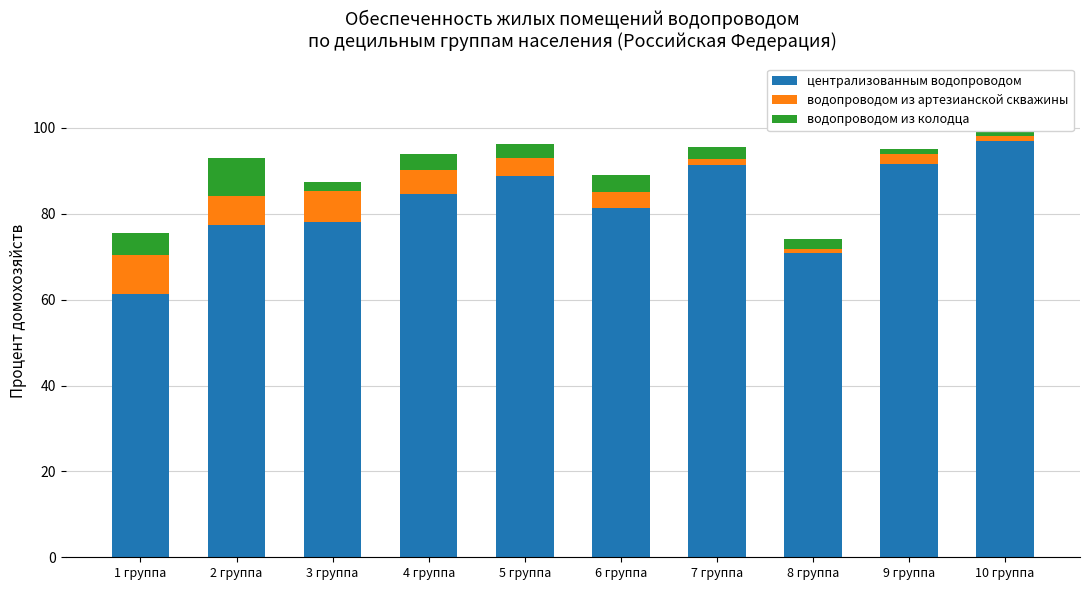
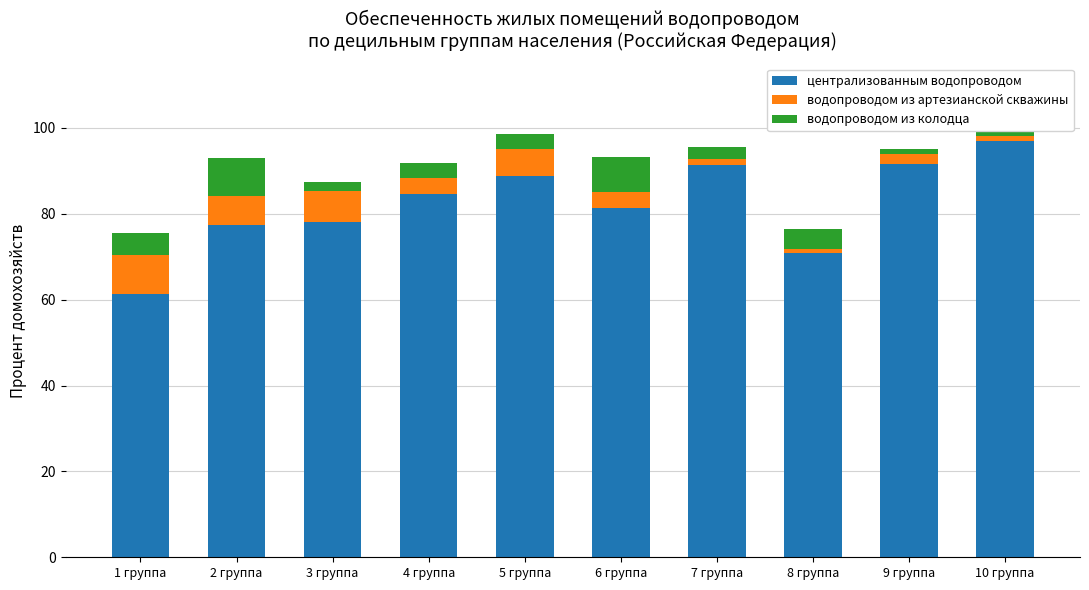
  {
    "централизованным водопроводом": {
      "1 группа": 61,
      "2 группа": 77,
      "3 группа": 78,
      "4 группа": 85,
      "5 группа": 89,
      "6 группа": 81,
      "7 группа": 91,
      "8 группа": 71,
      "9 группа": 92,
      "10 группа": 97
    },
    "водопроводом из артезианской скважины": {
      "1 группа": 9,
      "2 группа": 7,
      "3 группа": 7,
-     "4 группа": 6,
-     "5 группа": 4,
+     "4 группа": 4,
+     "5 группа": 6,
      "6 группа": 4,
      "7 группа": 1,
      "8 группа": 1,
      "9 группа": 2,
      "10 группа": 1
    },
    "водопроводом из колодца": {
      "1 группа": 5,
      "2 группа": 9,
      "3 группа": 2,
      "4 группа": 4,
      "5 группа": 3,
-     "6 группа": 4,
+     "6 группа": 8,
      "7 группа": 3,
-     "8 группа": 2,
+     "8 группа": 5,
      "9 группа": 1,
      "10 группа": 1
    }
  }
